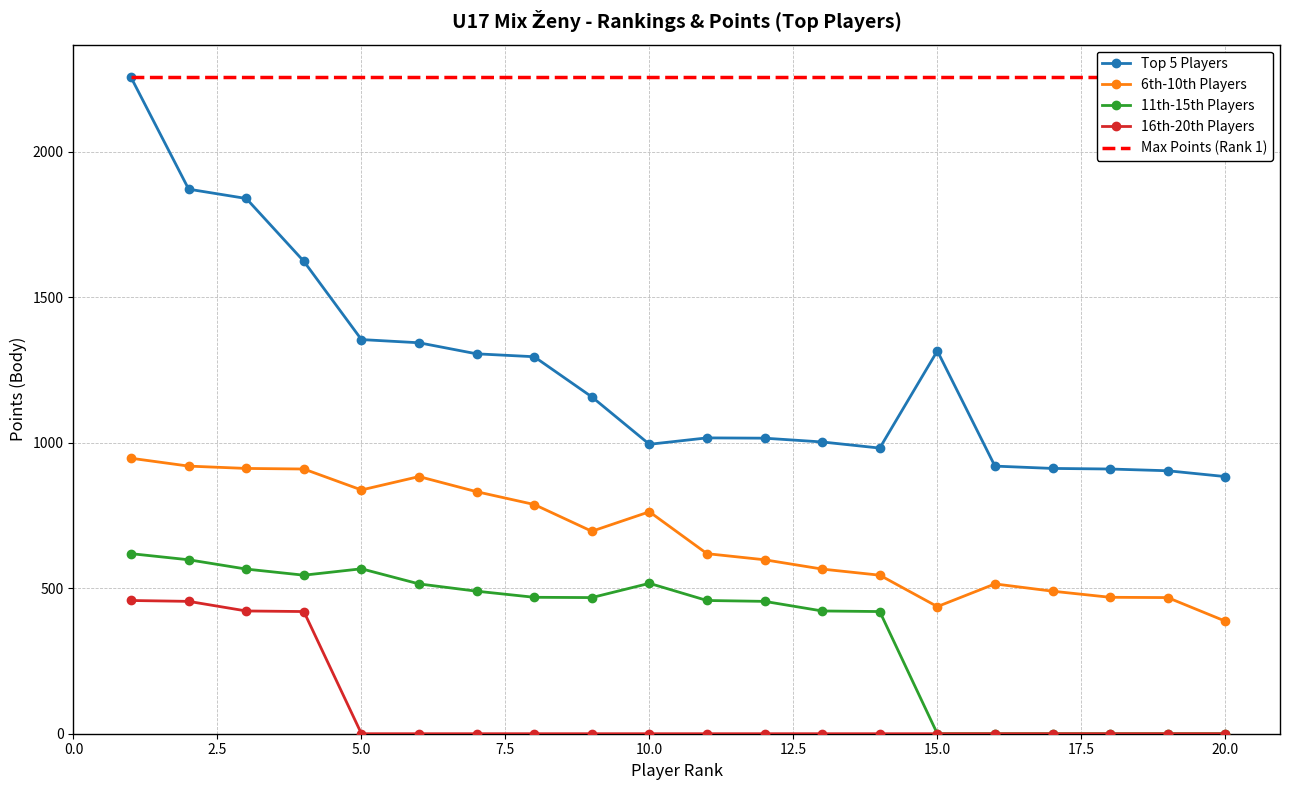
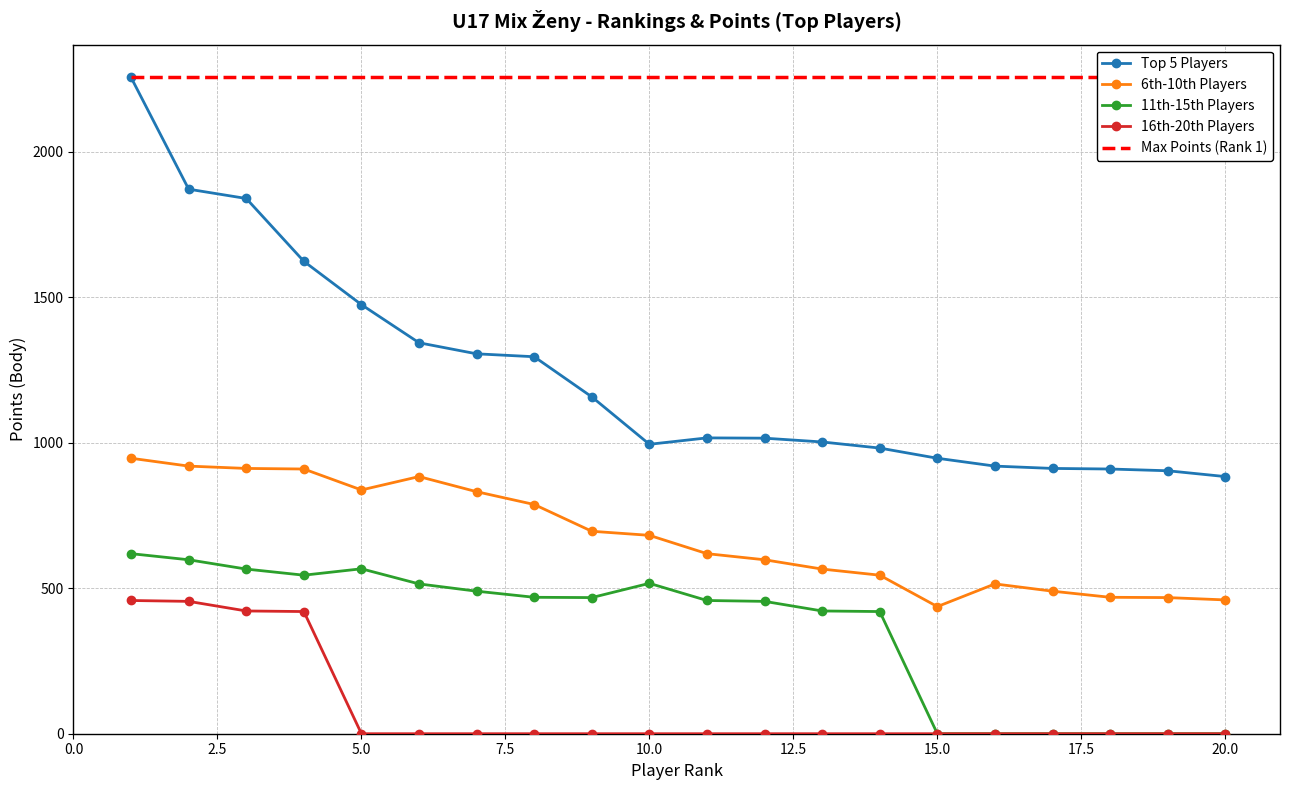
  {
    "Top 5 Players": {
-     "5.0": 1360,
+     "5.0": 1480,
      "10.0": 1000,
-     "15.0": 1320,
+     "15.0": 950,
      "20.0": 880
    },
    "6th-10th Players": {
      "5.0": 840,
-     "10.0": 760,
+     "10.0": 680,
      "15.0": 440,
-     "20.0": 390
+     "20.0": 460
    },
    "11th-15th Players": {
      "5.0": 570,
      "10.0": 520
    },
    "16th-20th Players": {
      "5.0": 0,
      "10.0": 0
    },
    "Max Points (Rank 1)": {
      "5.0": 2260,
      "10.0": 2260,
      "15.0": 2260
    }
  }
